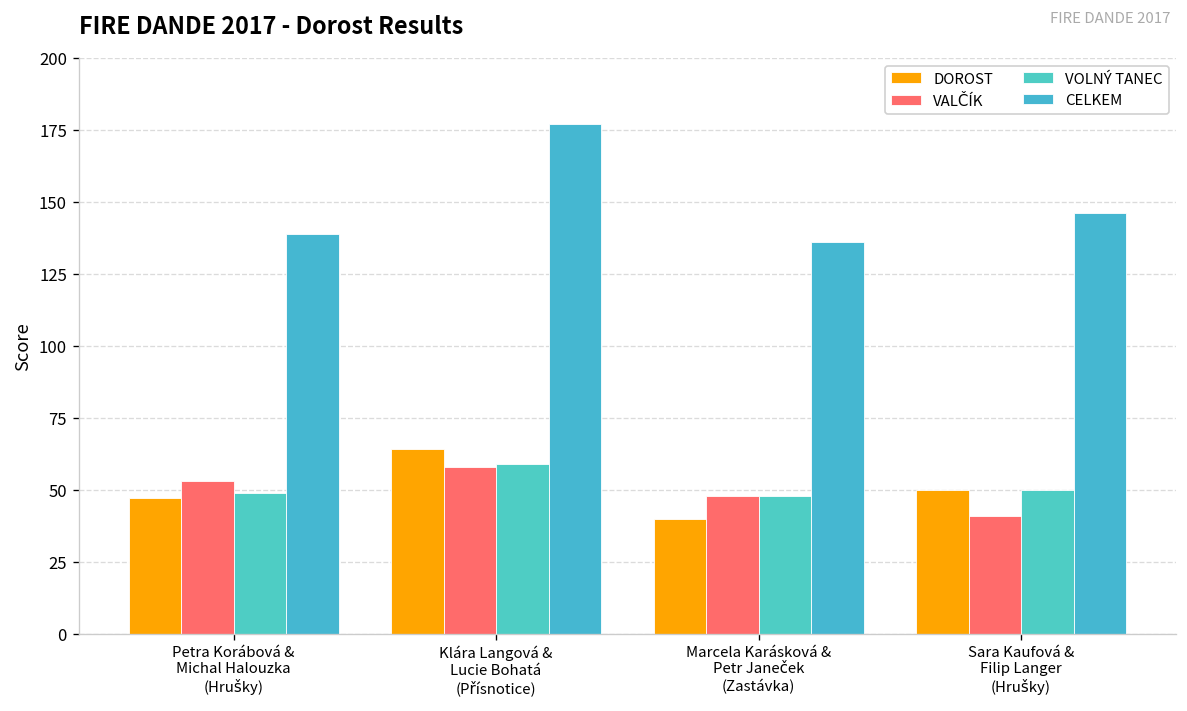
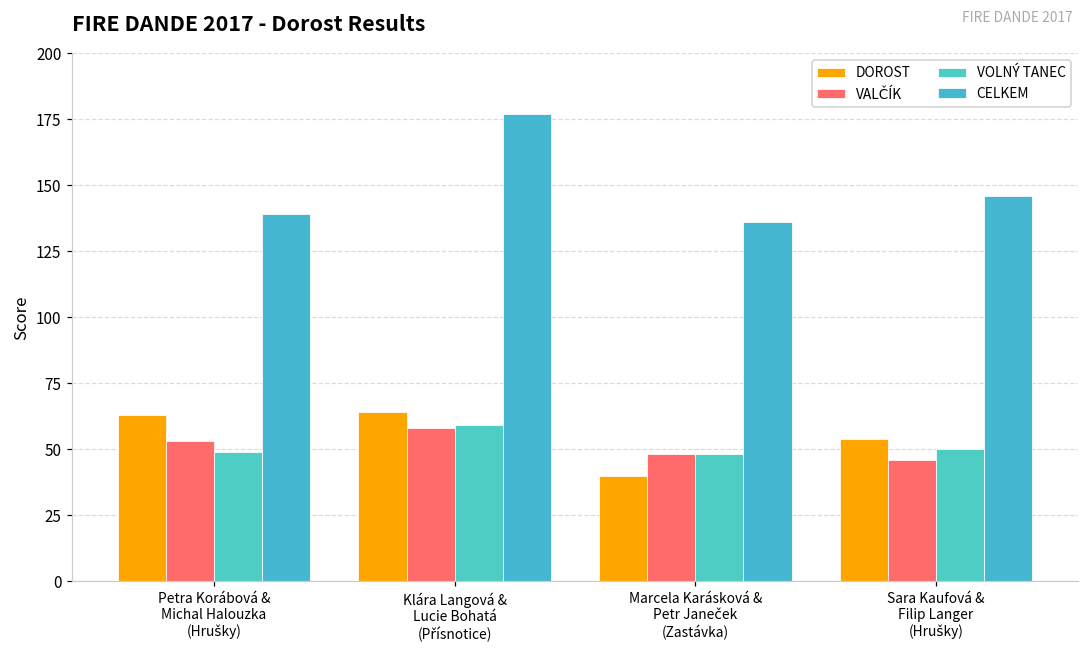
  {
    "DOROST": {
-     "Petra Korábová & Michal Halouzka (Hrušky)": 47,
+     "Petra Korábová & Michal Halouzka (Hrušky)": 63,
      "Klára Langová & Lucie Bohatá (Přísnotice)": 64,
      "Marcela Karásková & Petr Janeček (Zastávka)": 40,
-     "Sara Kaufová & Filip Langer (Hrušky)": 50
+     "Sara Kaufová & Filip Langer (Hrušky)": 54
    },
    "VALČÍK": {
      "Petra Korábová & Michal Halouzka (Hrušky)": 53,
      "Klára Langová & Lucie Bohatá (Přísnotice)": 58,
      "Marcela Karásková & Petr Janeček (Zastávka)": 48,
-     "Sara Kaufová & Filip Langer (Hrušky)": 41
+     "Sara Kaufová & Filip Langer (Hrušky)": 46
    }
  }
